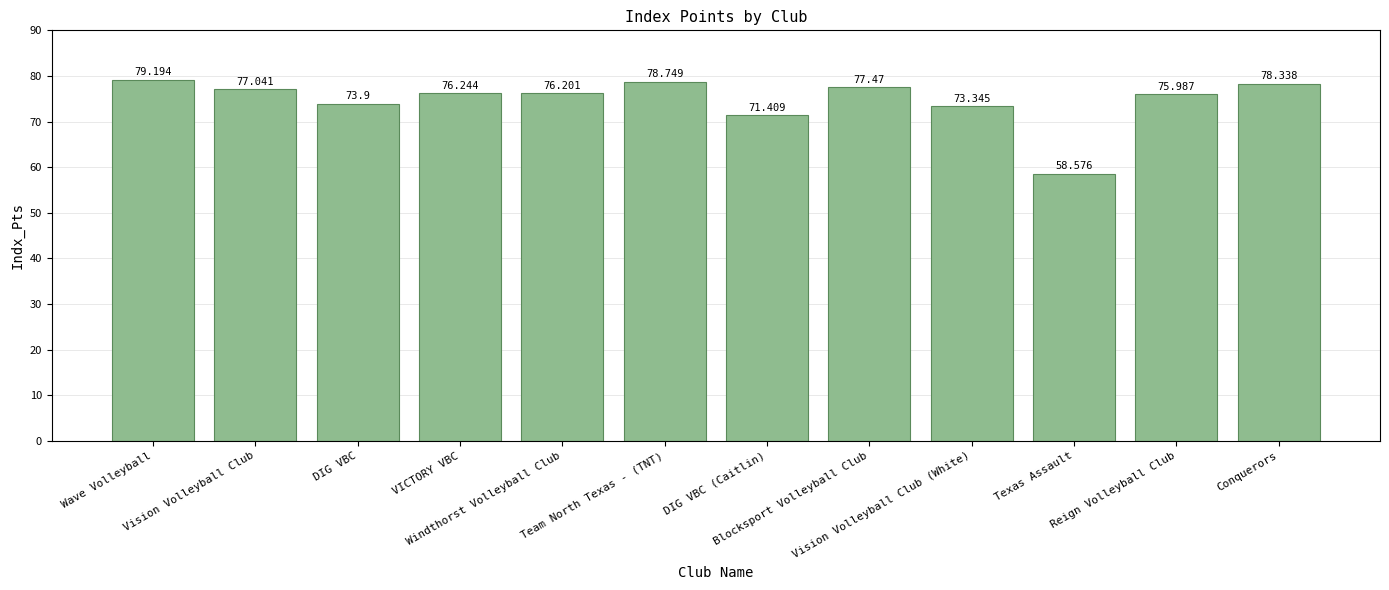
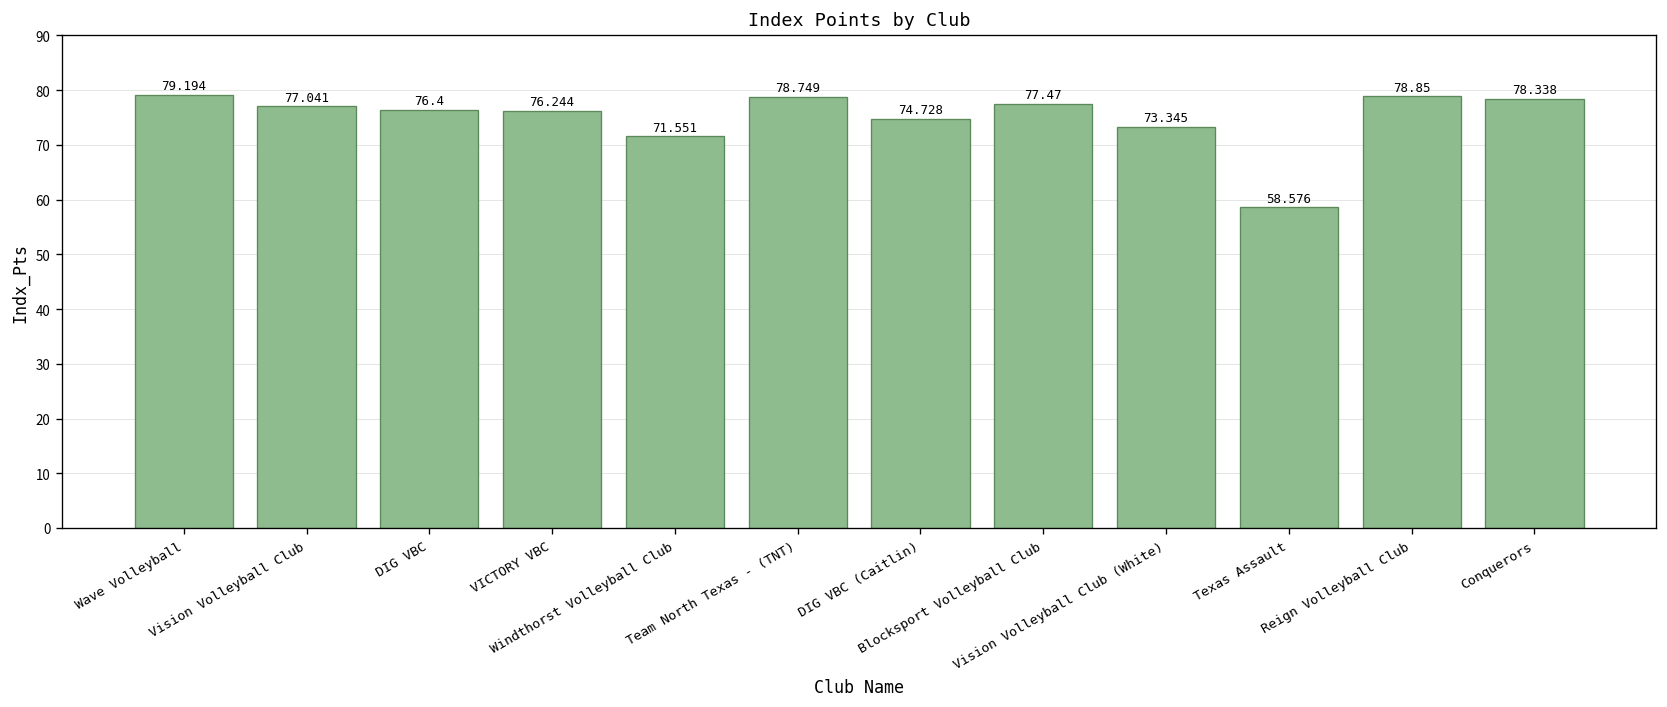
  {
    "Wave Volleyball": 79.194,
    "Vision Volleyball Club": 77.041,
-   "DIG VBC": 73.9,
+   "DIG VBC": 76.4,
    "VICTORY VBC": 76.244,
-   "Windthorst Volleyball Club": 76.201,
+   "Windthorst Volleyball Club": 71.551,
    "Team North Texas - (TNT)": 78.749,
-   "DIG VBC (Caitlin)": 71.409,
+   "DIG VBC (Caitlin)": 74.728,
    "Blocksport Volleyball Club": 77.47,
    "Vision Volleyball Club (White)": 73.345,
    "Texas Assault": 58.576,
-   "Reign Volleyball Club": 75.987,
+   "Reign Volleyball Club": 78.85,
    "Conquerors": 78.338
  }
